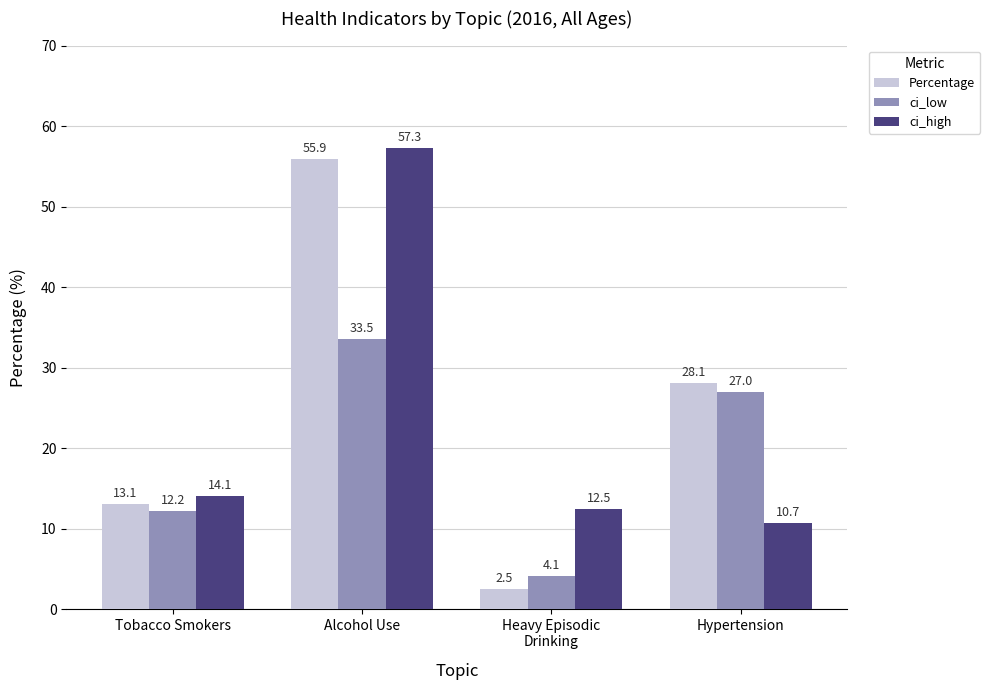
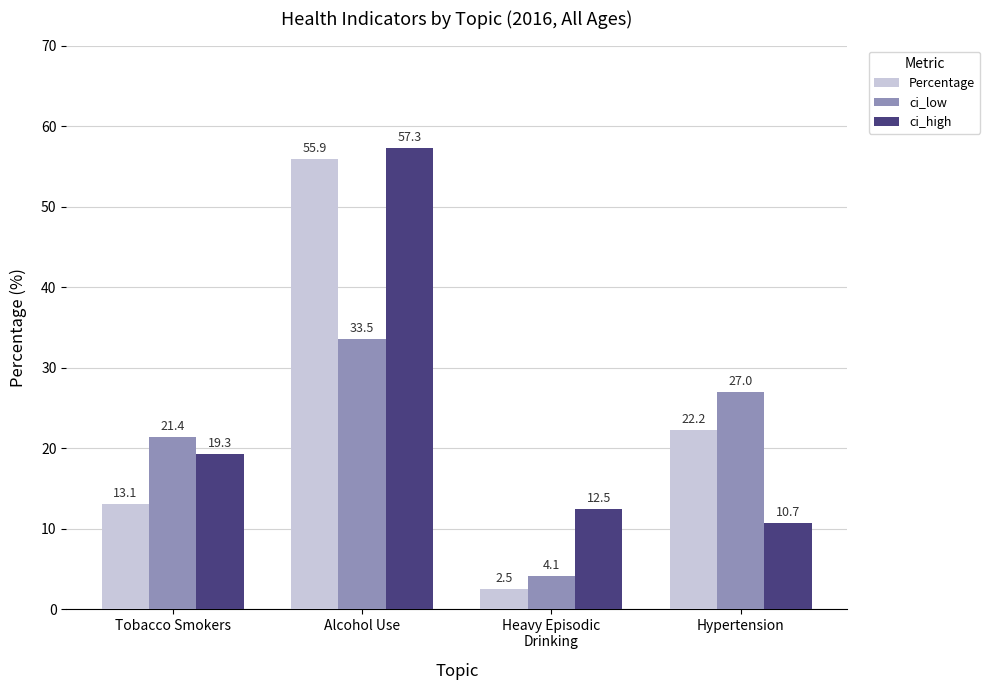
  {
    "Percentage": {
      "Tobacco Smokers": 13.1,
      "Alcohol Use": 55.9,
      "Heavy Episodic Drinking": 2.5,
-     "Hypertension": 28.1
+     "Hypertension": 22.2
    },
    "ci_low": {
-     "Tobacco Smokers": 12.2,
+     "Tobacco Smokers": 21.4,
      "Alcohol Use": 33.5,
      "Heavy Episodic Drinking": 4.1,
      "Hypertension": 27.0
    },
    "ci_high": {
-     "Tobacco Smokers": 14.1,
+     "Tobacco Smokers": 19.3,
      "Alcohol Use": 57.3,
      "Heavy Episodic Drinking": 12.5,
      "Hypertension": 10.7
    }
  }
